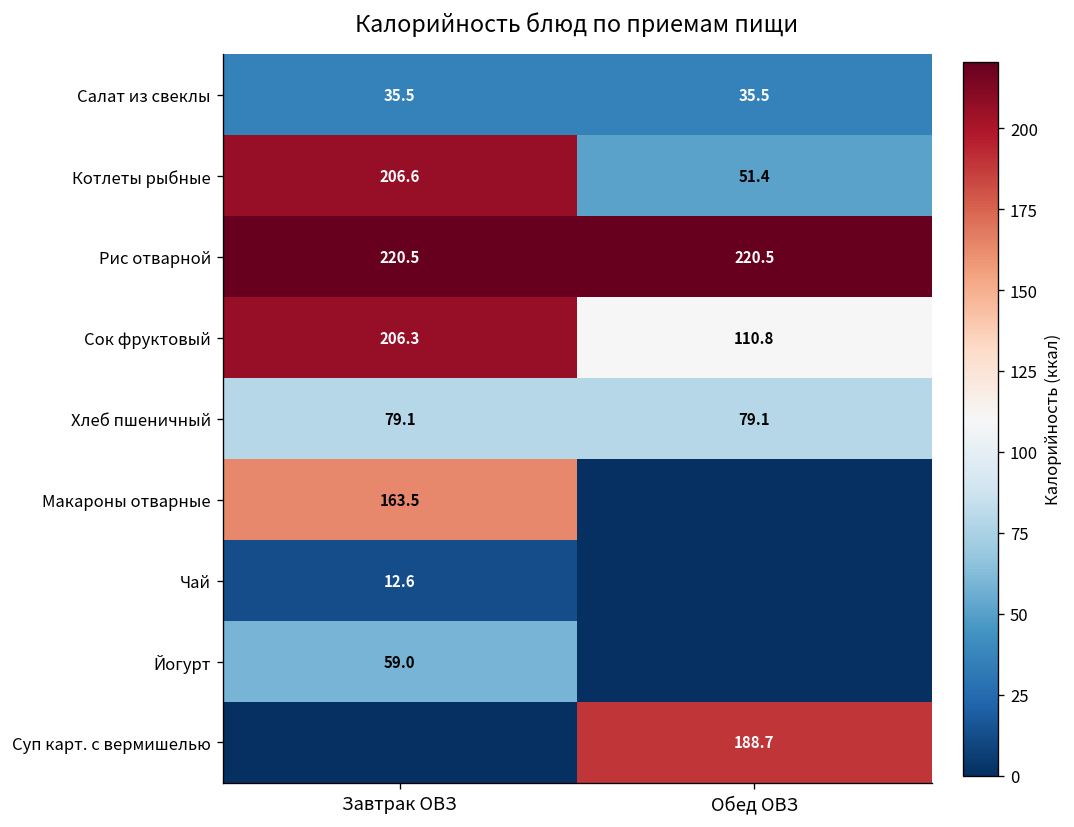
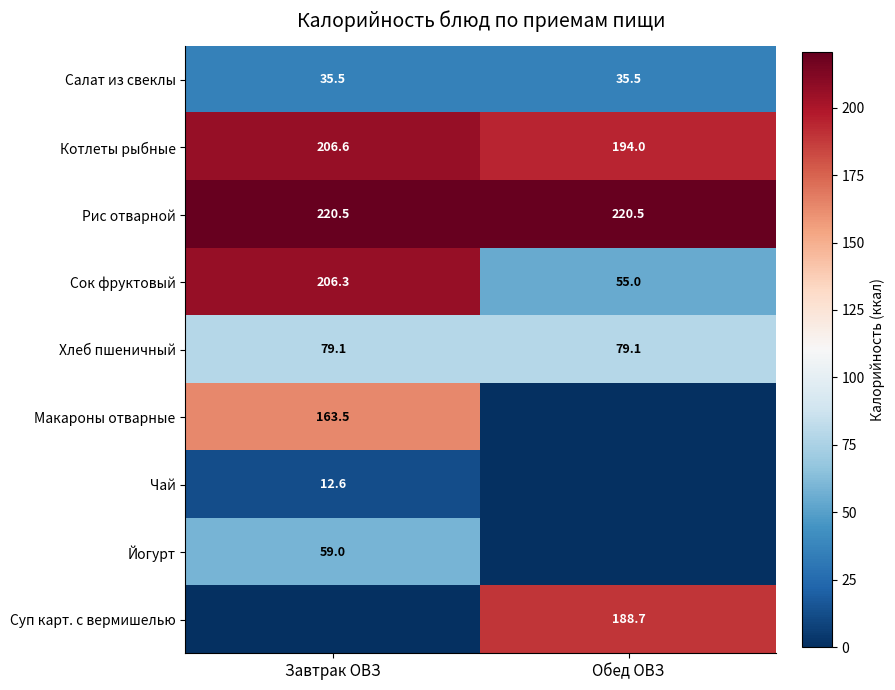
  {
    "Салат из свеклы": {
      "Завтрак ОВЗ": 35.5,
      "Обед ОВЗ": 35.5
    },
    "Котлеты рыбные": {
      "Завтрак ОВЗ": 206.6,
-     "Обед ОВЗ": 51.4
+     "Обед ОВЗ": 194.0
    },
    "Рис отварной": {
      "Завтрак ОВЗ": 220.5,
      "Обед ОВЗ": 220.5
    },
    "Сок фруктовый": {
      "Завтрак ОВЗ": 206.3,
-     "Обед ОВЗ": 110.8
+     "Обед ОВЗ": 55.0
    },
    "Хлеб пшеничный": {
      "Завтрак ОВЗ": 79.1,
      "Обед ОВЗ": 79.1
    },
    "Макароны отварные": {
      "Завтрак ОВЗ": 163.5
    },
    "Чай": {
      "Завтрак ОВЗ": 12.6
    },
    "Йогурт": {
      "Завтрак ОВЗ": 59.0
    },
    "Суп карт. с вермишелью": {
      "Обед ОВЗ": 188.7
    }
  }
